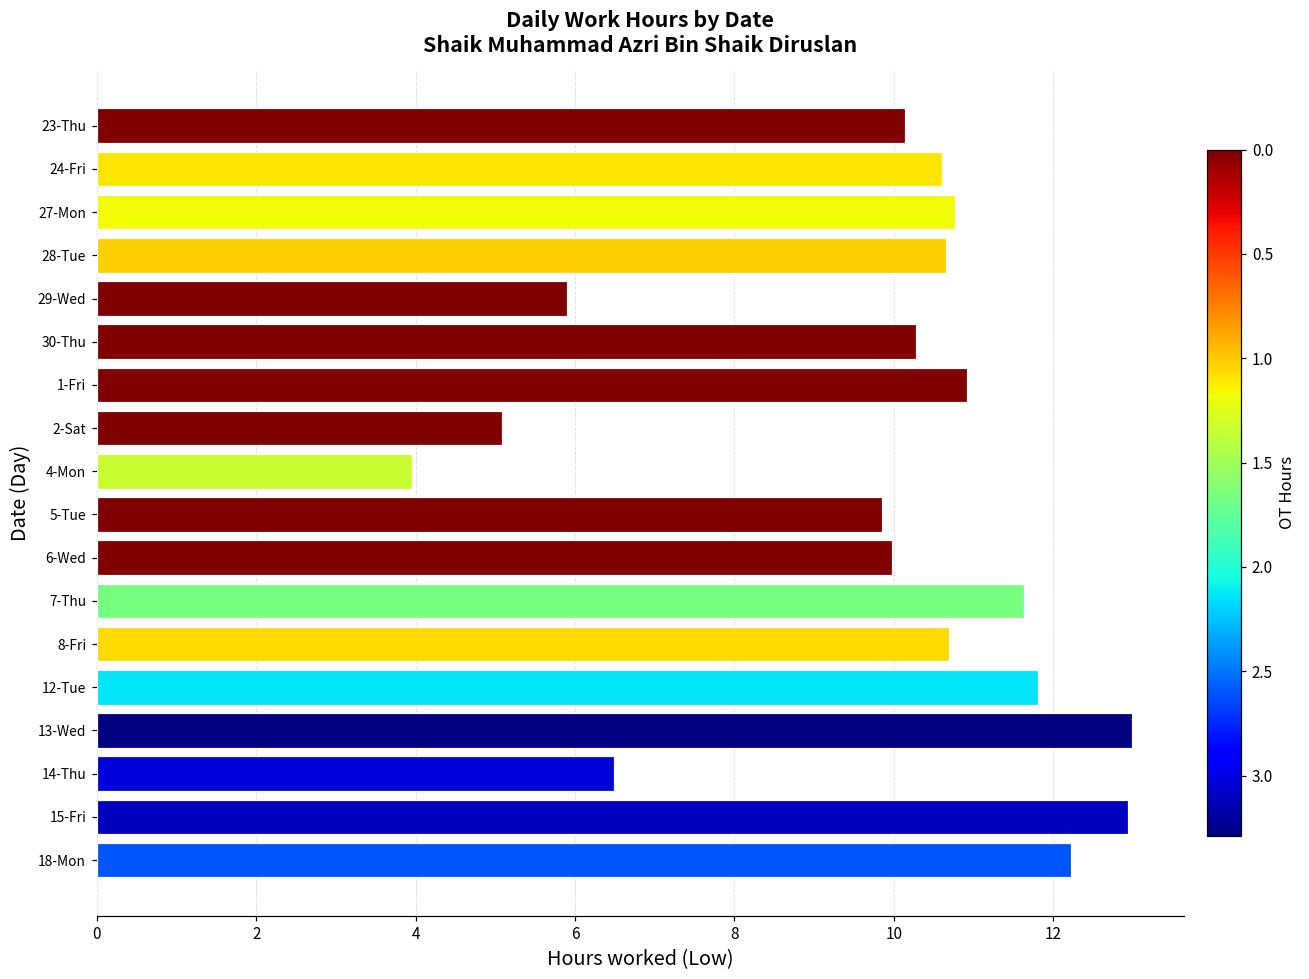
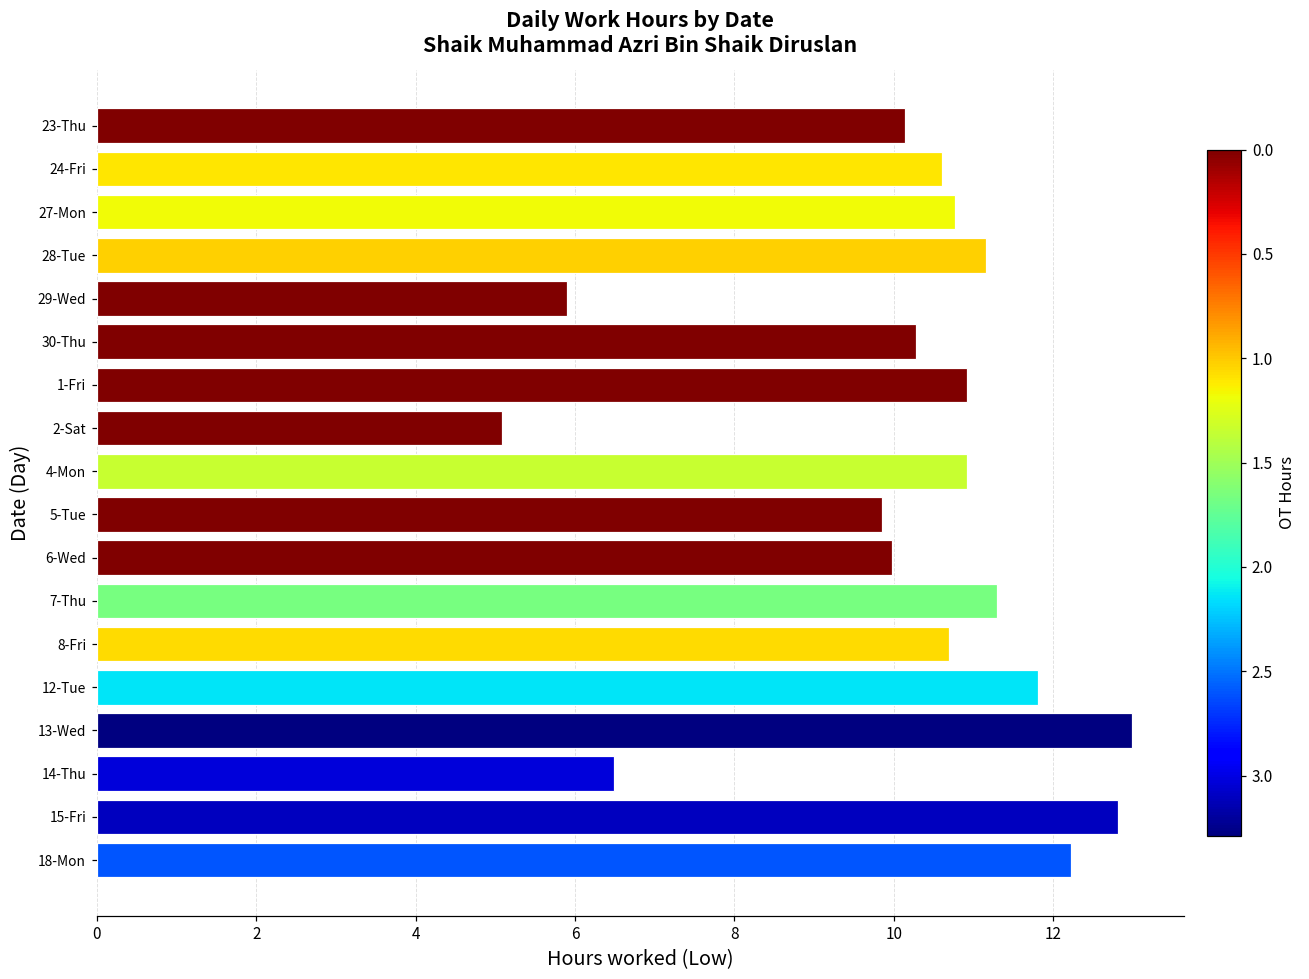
  {
    "23-Thu": 10.1,
    "24-Fri": 10.6,
    "27-Mon": 10.8,
-   "28-Tue": 10.7,
+   "28-Tue": 11.2,
    "29-Wed": 5.9,
    "30-Thu": 10.3,
    "1-Fri": 10.9,
    "2-Sat": 5.1,
-   "4-Mon": 4.0,
+   "4-Mon": 10.9,
    "5-Tue": 9.9,
    "6-Wed": 10.0,
-   "7-Thu": 11.6,
+   "7-Thu": 11.3,
    "8-Fri": 10.7,
    "12-Tue": 11.8,
    "13-Wed": 13.0,
    "14-Thu": 6.5,
-   "15-Fri": 12.9,
+   "15-Fri": 12.8,
    "18-Mon": 12.2
  }
